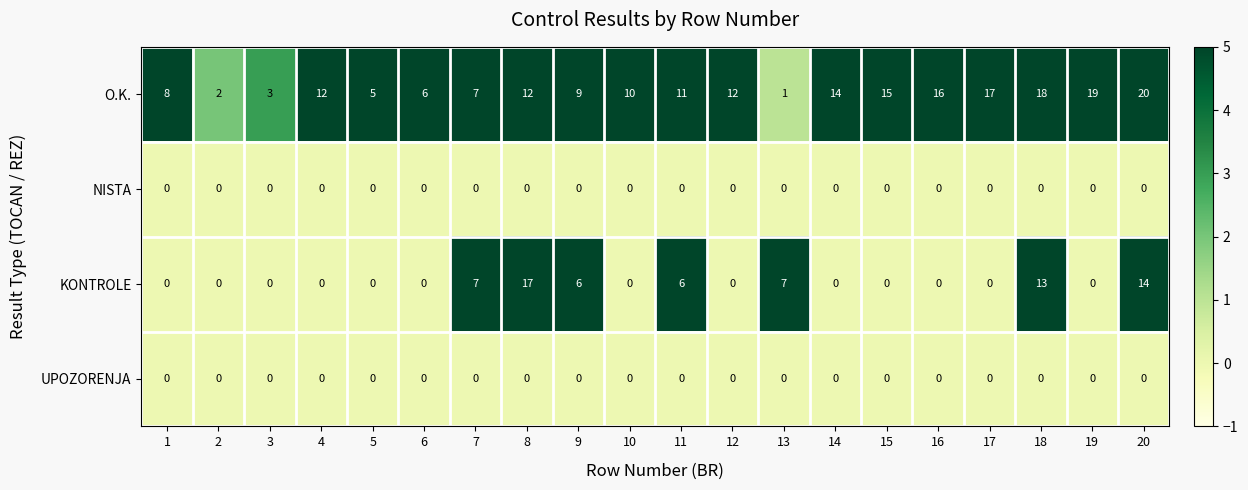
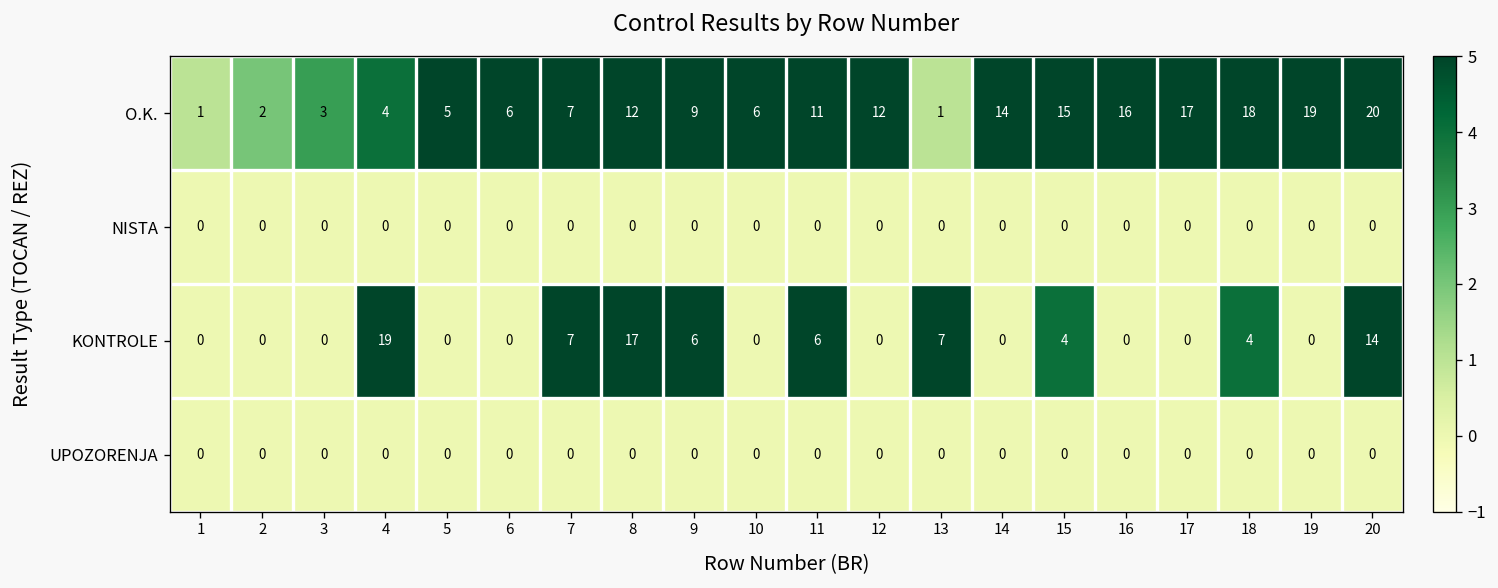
  {
    "O.K.": {
-     "1": 8,
+     "1": 1,
      "2": 2,
      "3": 3,
-     "4": 12,
+     "4": 4,
      "5": 5,
      "6": 6,
      "7": 7,
      "8": 12,
      "9": 9,
-     "10": 10,
+     "10": 6,
      "11": 11,
      "12": 12,
      "13": 1,
      "14": 14,
      "15": 15,
      "16": 16,
      "17": 17,
      "18": 18,
      "19": 19,
      "20": 20
    },
    "NISTA": {
      "1": 0,
      "2": 0,
      "3": 0,
      "4": 0,
      "5": 0,
      "6": 0,
      "7": 0,
      "8": 0,
      "9": 0,
      "10": 0,
      "11": 0,
      "12": 0,
      "13": 0,
      "14": 0,
      "15": 0,
      "16": 0,
      "17": 0,
      "18": 0,
      "19": 0,
      "20": 0
    },
    "KONTROLE": {
      "1": 0,
      "2": 0,
      "3": 0,
-     "4": 0,
+     "4": 19,
      "5": 0,
      "6": 0,
      "7": 7,
      "8": 17,
      "9": 6,
      "10": 0,
      "11": 6,
      "12": 0,
      "13": 7,
      "14": 0,
-     "15": 0,
+     "15": 4,
      "16": 0,
      "17": 0,
-     "18": 13,
+     "18": 4,
      "19": 0,
      "20": 14
    },
    "UPOZORENJA": {
      "1": 0,
      "2": 0,
      "3": 0,
      "4": 0,
      "5": 0,
      "6": 0,
      "7": 0,
      "8": 0,
      "9": 0,
      "10": 0,
      "11": 0,
      "12": 0,
      "13": 0,
      "14": 0,
      "15": 0,
      "16": 0,
      "17": 0,
      "18": 0,
      "19": 0,
      "20": 0
    }
  }
